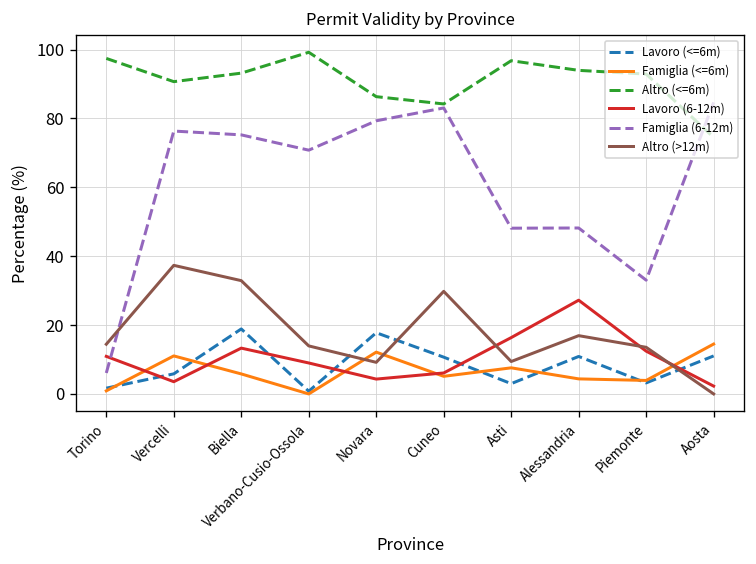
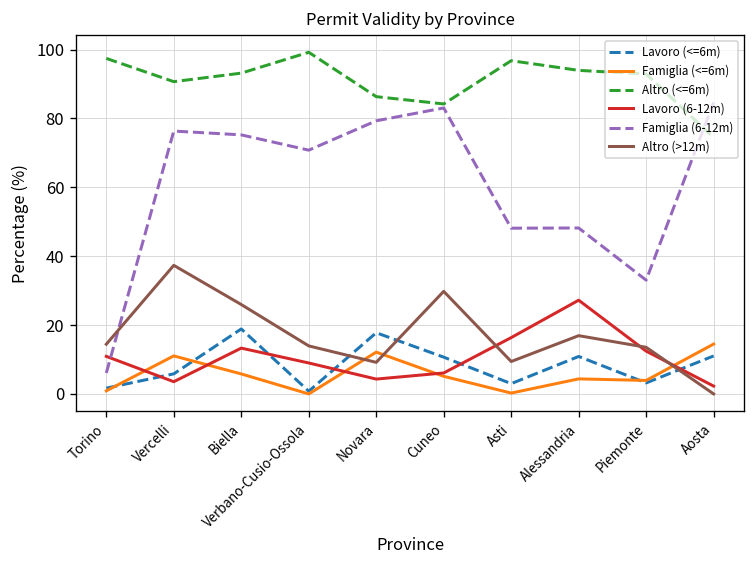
  {
    "Lavoro (<=6m)": {
      "Vercelli": 6,
      "Biella": 19,
      "Novara": 18,
      "Cuneo": 11,
      "Asti": 3,
      "Alessandria": 11,
      "Aosta": 11
    },
    "Famiglia (<=6m)": {
      "Vercelli": 11,
      "Biella": 6,
      "Novara": 12,
      "Cuneo": 5,
-     "Asti": 8,
+     "Asti": 0,
      "Alessandria": 4,
      "Aosta": 14
    },
    "Altro (<=6m)": {
      "Torino": 97,
      "Vercelli": 91,
      "Biella": 93,
      "Verbano-Cusio-Ossola": 99,
      "Novara": 86,
      "Cuneo": 84,
      "Asti": 97,
      "Alessandria": 94
    },
    "Lavoro (6-12m)": {
      "Torino": 11,
      "Vercelli": 4,
      "Biella": 13,
      "Verbano-Cusio-Ossola": 9,
      "Novara": 4,
      "Cuneo": 6,
      "Asti": 16,
      "Alessandria": 27,
      "Piemonte": 12,
      "Aosta": 2
    },
    "Famiglia (6-12m)": {
      "Torino": 6,
      "Vercelli": 76,
      "Biella": 75,
      "Verbano-Cusio-Ossola": 71,
      "Novara": 79,
      "Cuneo": 83,
      "Asti": 48,
      "Alessandria": 48,
      "Piemonte": 33
    },
    "Altro (>12m)": {
      "Torino": 14,
      "Vercelli": 37,
-     "Biella": 33,
+     "Biella": 26,
      "Verbano-Cusio-Ossola": 14,
      "Novara": 9,
      "Cuneo": 30,
      "Asti": 9,
      "Alessandria": 17,
      "Piemonte": 14,
      "Aosta": 0
    }
  }
